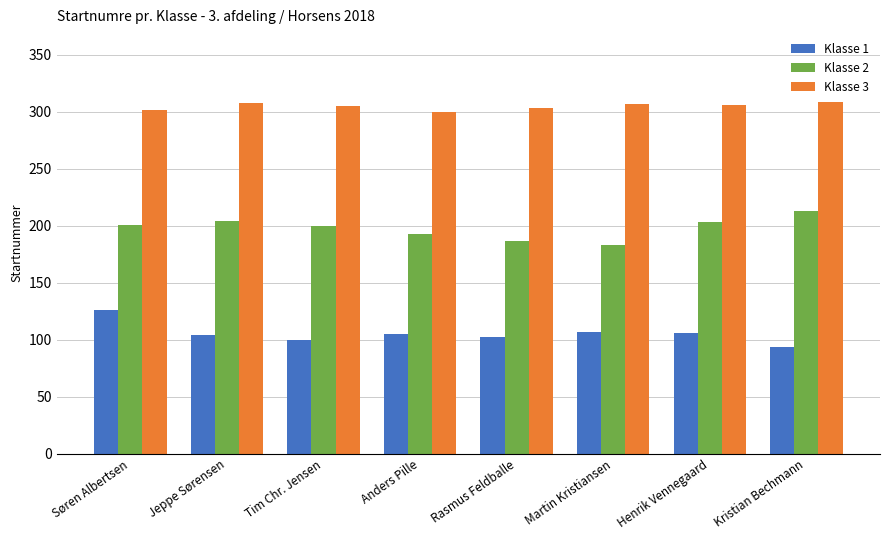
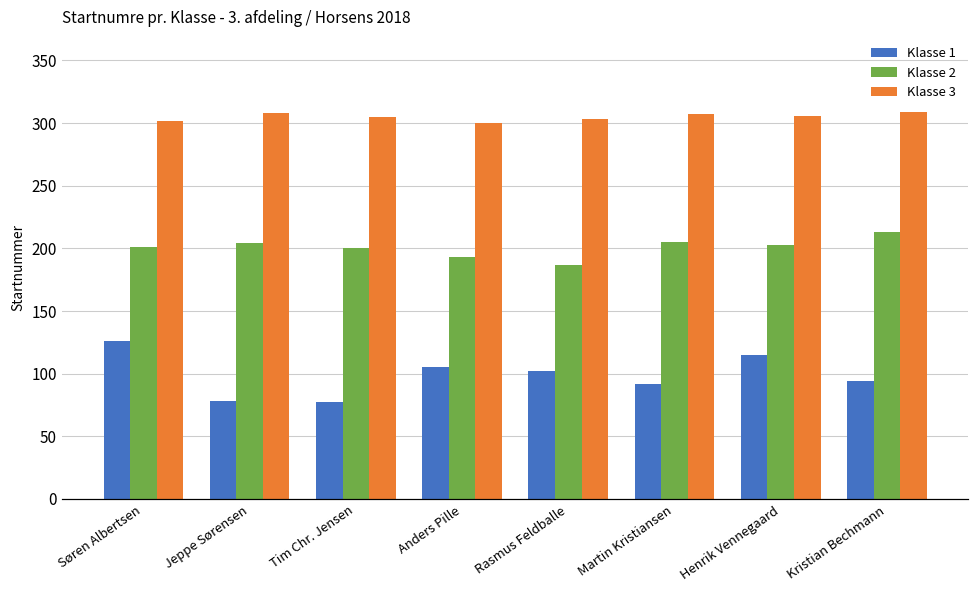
  {
    "Klasse 1": {
      "Søren Albertsen": 126,
-     "Jeppe Sørensen": 104,
-     "Tim Chr. Jensen": 100,
+     "Jeppe Sørensen": 78,
+     "Tim Chr. Jensen": 77,
      "Anders Pille": 105,
      "Rasmus Feldballe": 102,
-     "Martin Kristiansen": 107,
-     "Henrik Vennegaard": 106,
+     "Martin Kristiansen": 92,
+     "Henrik Vennegaard": 115,
      "Kristian Bechmann": 94
    },
    "Klasse 2": {
      "Søren Albertsen": 201,
      "Jeppe Sørensen": 204,
      "Tim Chr. Jensen": 200,
      "Anders Pille": 193,
      "Rasmus Feldballe": 187,
-     "Martin Kristiansen": 183,
+     "Martin Kristiansen": 205,
      "Henrik Vennegaard": 203,
      "Kristian Bechmann": 213
    },
    "Klasse 3": {
      "Søren Albertsen": 302,
      "Jeppe Sørensen": 308,
      "Tim Chr. Jensen": 305,
      "Anders Pille": 300,
      "Rasmus Feldballe": 303,
      "Martin Kristiansen": 307,
      "Henrik Vennegaard": 306,
      "Kristian Bechmann": 309
    }
  }
